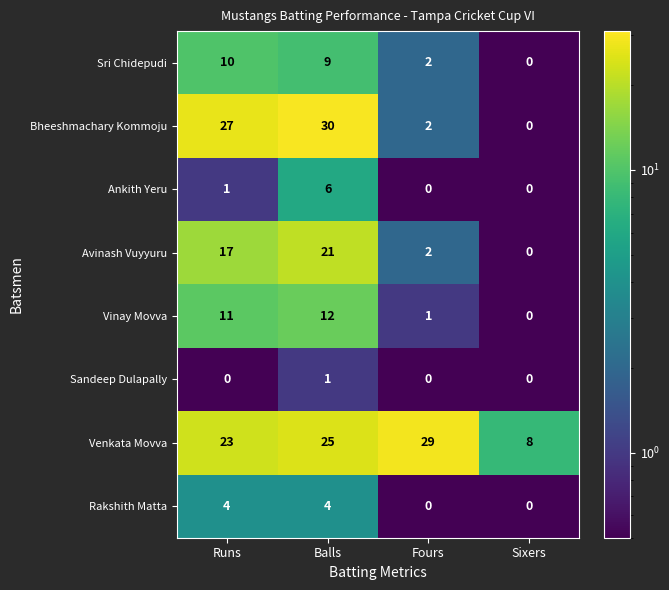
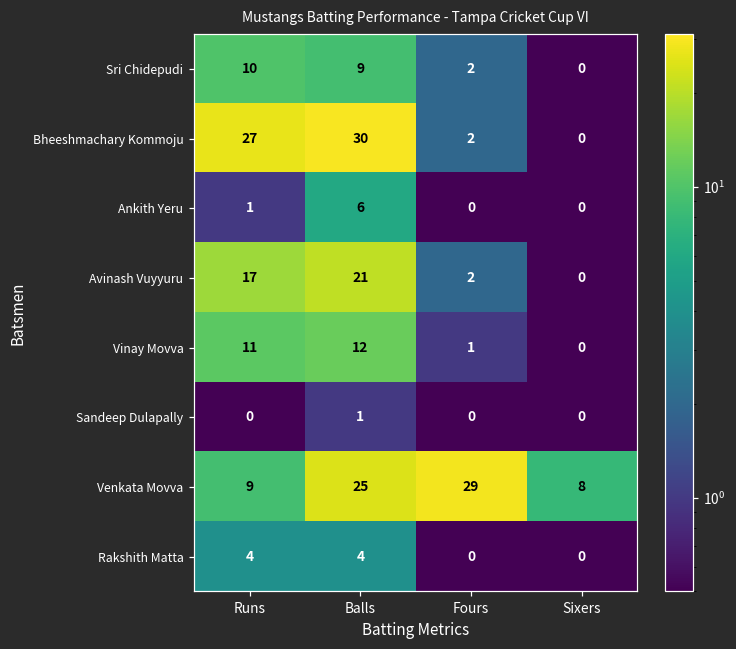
  {
    "Sri Chidepudi": {
      "Runs": 10,
      "Balls": 9,
      "Fours": 2,
      "Sixers": 0
    },
    "Bheeshmachary Kommoju": {
      "Runs": 27,
      "Balls": 30,
      "Fours": 2,
      "Sixers": 0
    },
    "Ankith Yeru": {
      "Runs": 1,
      "Balls": 6,
      "Fours": 0,
      "Sixers": 0
    },
    "Avinash Vuyyuru": {
      "Runs": 17,
      "Balls": 21,
      "Fours": 2,
      "Sixers": 0
    },
    "Vinay Movva": {
      "Runs": 11,
      "Balls": 12,
      "Fours": 1,
      "Sixers": 0
    },
    "Sandeep Dulapally": {
      "Runs": 0,
      "Balls": 1,
      "Fours": 0,
      "Sixers": 0
    },
    "Venkata Movva": {
-     "Runs": 23,
+     "Runs": 9,
      "Balls": 25,
      "Fours": 29,
      "Sixers": 8
    },
    "Rakshith Matta": {
      "Runs": 4,
      "Balls": 4,
      "Fours": 0,
      "Sixers": 0
    }
  }
